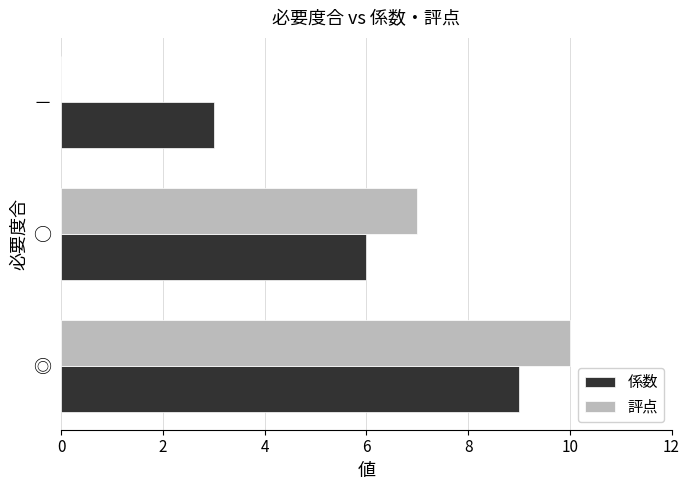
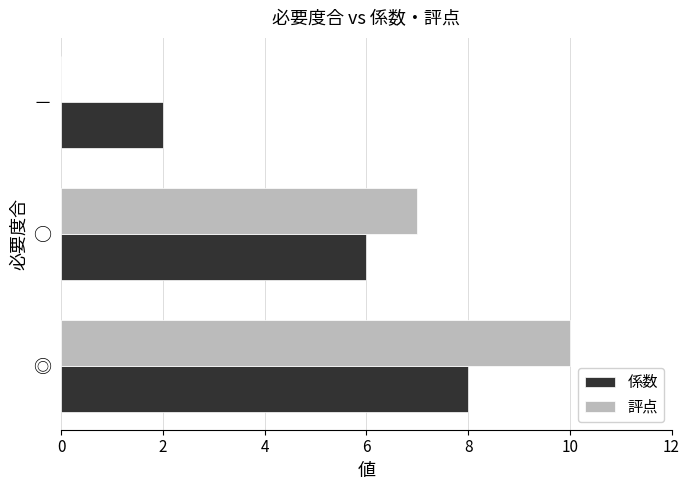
  {
    "係数": {
-     "－": 3,
+     "－": 2,
      "○": 6,
-     "◎": 9
+     "◎": 8
    },
    "評点": {
      "－": 0,
      "○": 7,
      "◎": 10
    }
  }
